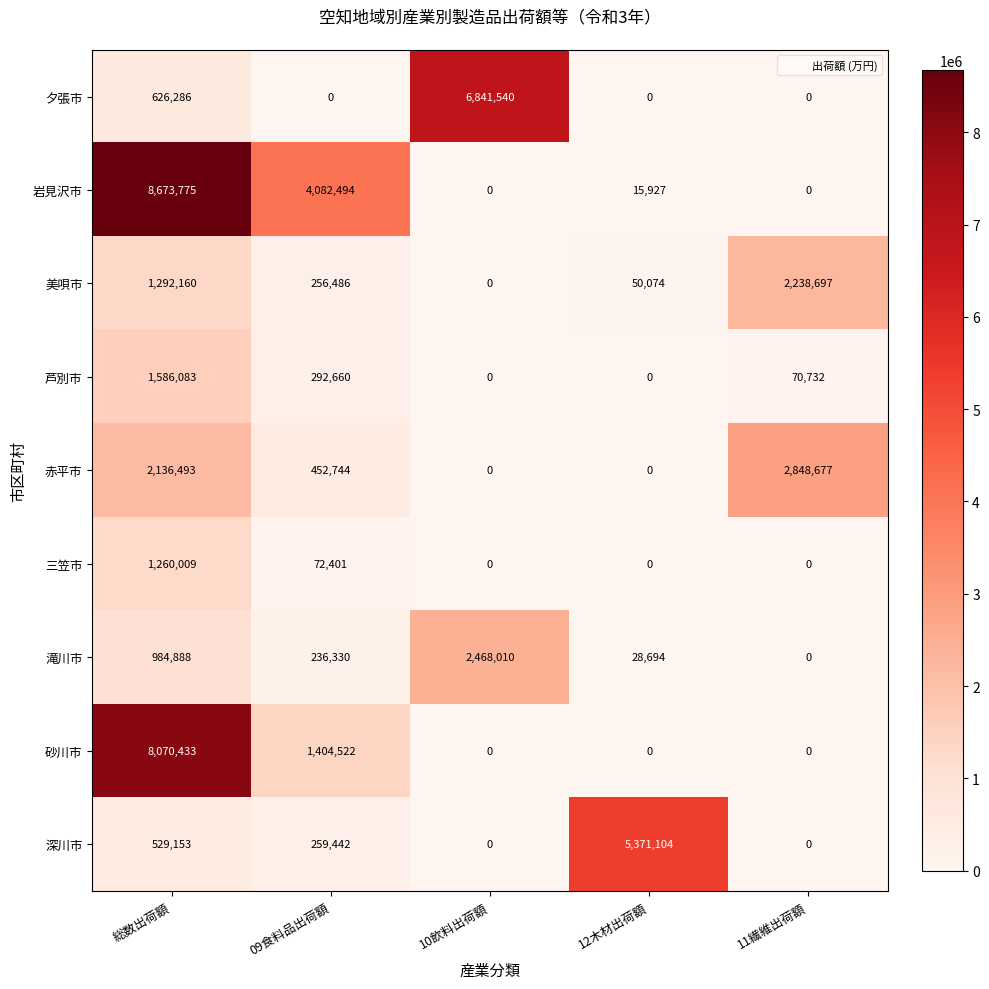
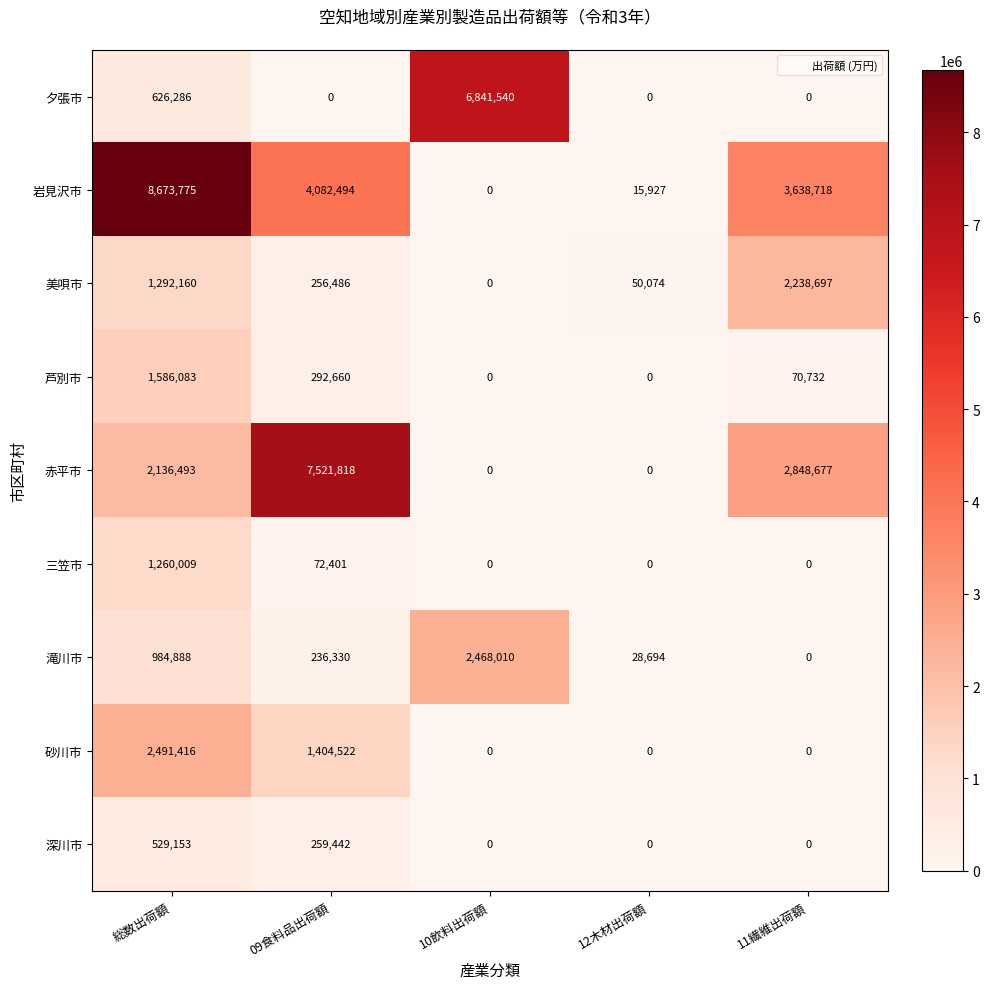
  {
    "夕張市": {
      "総数出荷額": "626,286",
      "09食料品出荷額": "0",
      "10飲料出荷額": "6,841,540",
      "12木材出荷額": "0",
      "11繊維出荷額": "0"
    },
    "岩見沢市": {
      "総数出荷額": "8,673,775",
      "09食料品出荷額": "4,082,494",
      "10飲料出荷額": "0",
      "12木材出荷額": "15,927",
-     "11繊維出荷額": "0"
+     "11繊維出荷額": "3,638,718"
    },
    "美唄市": {
      "総数出荷額": "1,292,160",
      "09食料品出荷額": "256,486",
      "10飲料出荷額": "0",
      "12木材出荷額": "50,074",
      "11繊維出荷額": "2,238,697"
    },
    "芦別市": {
      "総数出荷額": "1,586,083",
      "09食料品出荷額": "292,660",
      "10飲料出荷額": "0",
      "12木材出荷額": "0",
      "11繊維出荷額": "70,732"
    },
    "赤平市": {
      "総数出荷額": "2,136,493",
-     "09食料品出荷額": "452,744",
+     "09食料品出荷額": "7,521,818",
      "10飲料出荷額": "0",
      "12木材出荷額": "0",
      "11繊維出荷額": "2,848,677"
    },
    "三笠市": {
      "総数出荷額": "1,260,009",
      "09食料品出荷額": "72,401",
      "10飲料出荷額": "0",
      "12木材出荷額": "0",
      "11繊維出荷額": "0"
    },
    "滝川市": {
      "総数出荷額": "984,888",
      "09食料品出荷額": "236,330",
      "10飲料出荷額": "2,468,010",
      "12木材出荷額": "28,694",
      "11繊維出荷額": "0"
    },
    "砂川市": {
-     "総数出荷額": "8,070,433",
+     "総数出荷額": "2,491,416",
      "09食料品出荷額": "1,404,522",
      "10飲料出荷額": "0",
      "12木材出荷額": "0",
      "11繊維出荷額": "0"
    },
    "深川市": {
      "総数出荷額": "529,153",
      "09食料品出荷額": "259,442",
      "10飲料出荷額": "0",
-     "12木材出荷額": "5,371,104",
+     "12木材出荷額": "0",
      "11繊維出荷額": "0"
    }
  }
